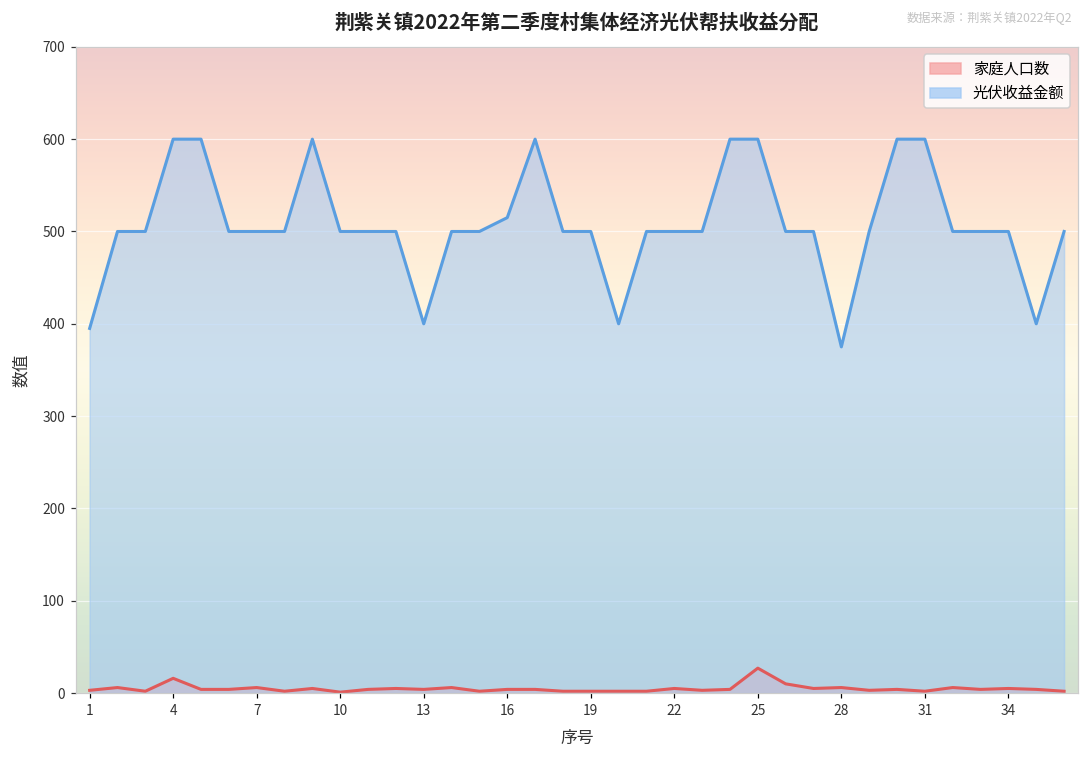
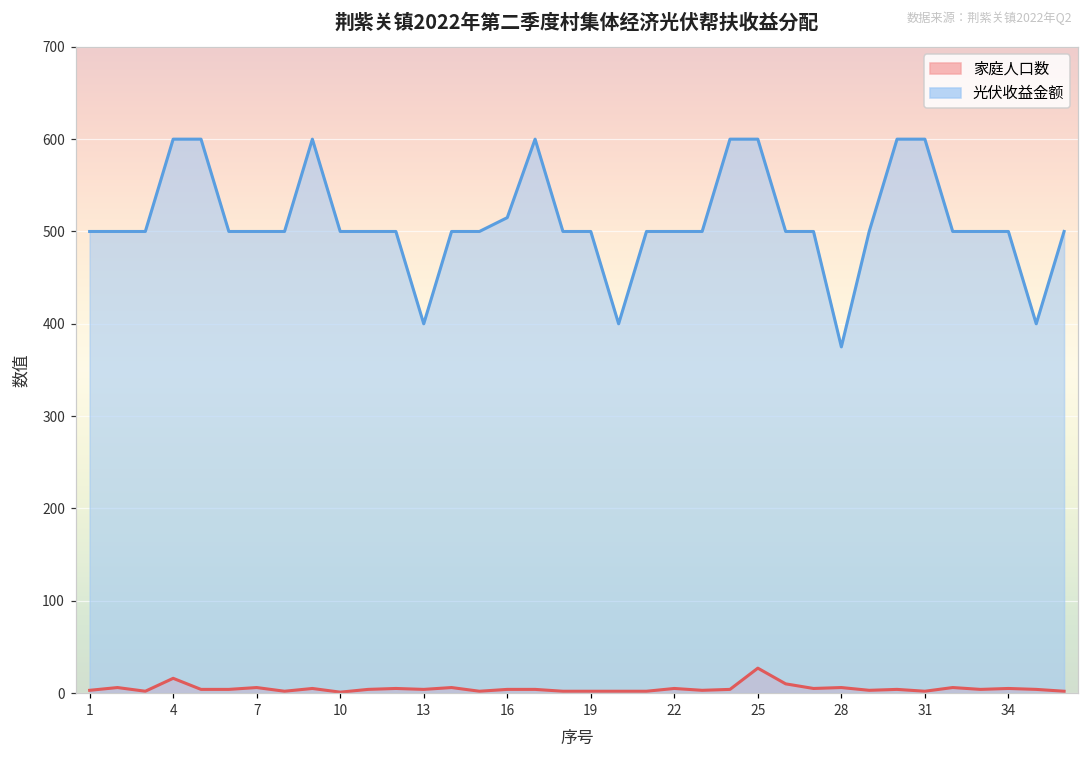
  {
    "家庭人口数": {
      "1": 0,
      "4": 20,
      "7": 10,
      "10": 0,
      "13": 0,
      "16": 0,
      "19": 0,
      "22": 10,
      "25": 30,
      "28": 10,
      "31": 0,
      "34": 10
    },
    "光伏收益金额": {
-     "1": 400,
+     "1": 500,
      "4": 600,
      "7": 500,
      "10": 500,
      "13": 400,
      "16": 520,
      "19": 500,
      "22": 500,
      "25": 600,
      "28": 380,
      "31": 600,
      "34": 500
    }
  }
